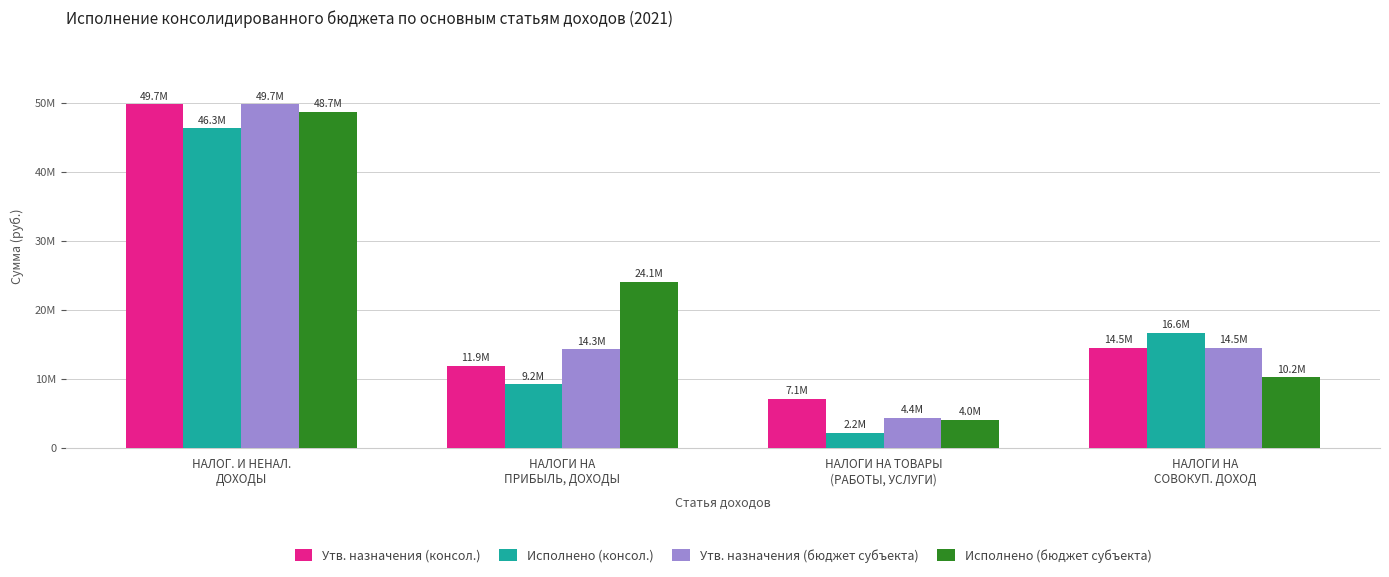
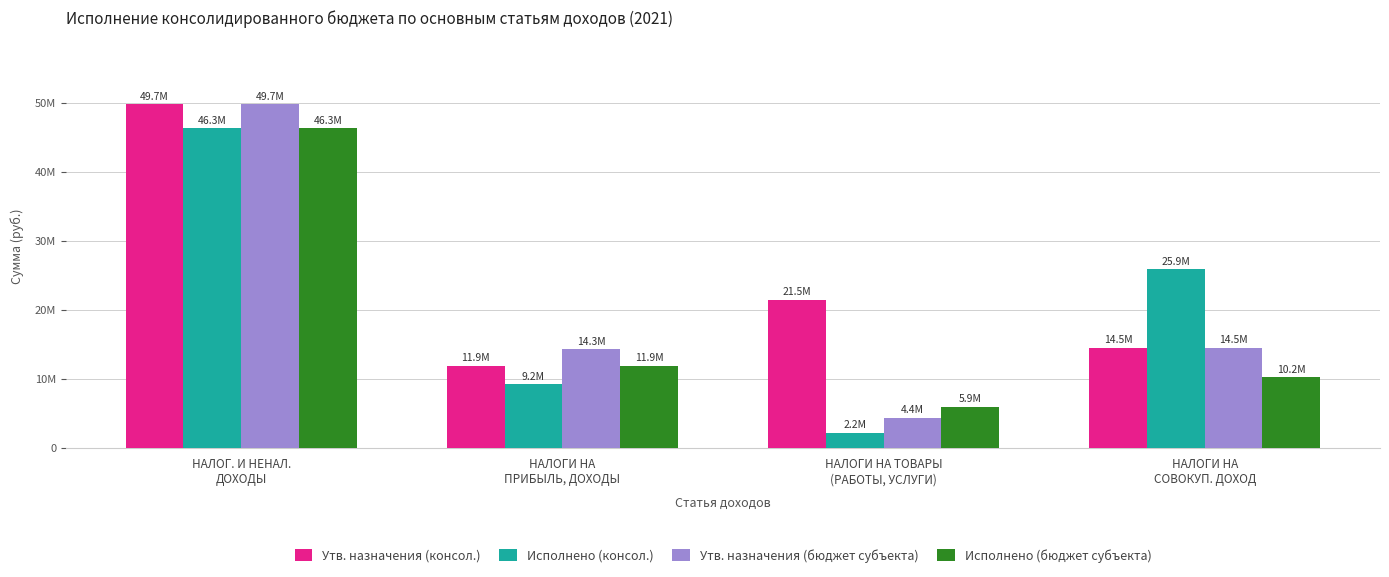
  {
    "Утв. назначения (консол.)": {
      "НАЛОГ. И НЕНАЛ. ДОХОДЫ": "49.7M",
      "НАЛОГИ НА ПРИБЫЛЬ, ДОХОДЫ": "11.9M",
-     "НАЛОГИ НА ТОВАРЫ (РАБОТЫ, УСЛУГИ)": "7.1M",
+     "НАЛОГИ НА ТОВАРЫ (РАБОТЫ, УСЛУГИ)": "21.5M",
      "НАЛОГИ НА СОВОКУП. ДОХОД": "14.5M"
    },
    "Исполнено (консол.)": {
      "НАЛОГ. И НЕНАЛ. ДОХОДЫ": "46.3M",
      "НАЛОГИ НА ПРИБЫЛЬ, ДОХОДЫ": "9.2M",
      "НАЛОГИ НА ТОВАРЫ (РАБОТЫ, УСЛУГИ)": "2.2M",
-     "НАЛОГИ НА СОВОКУП. ДОХОД": "16.6M"
+     "НАЛОГИ НА СОВОКУП. ДОХОД": "25.9M"
    },
    "Утв. назначения (бюджет субъекта)": {
      "НАЛОГ. И НЕНАЛ. ДОХОДЫ": "49.7M",
      "НАЛОГИ НА ПРИБЫЛЬ, ДОХОДЫ": "14.3M",
      "НАЛОГИ НА ТОВАРЫ (РАБОТЫ, УСЛУГИ)": "4.4M",
      "НАЛОГИ НА СОВОКУП. ДОХОД": "14.5M"
    },
    "Исполнено (бюджет субъекта)": {
-     "НАЛОГ. И НЕНАЛ. ДОХОДЫ": "48.7M",
-     "НАЛОГИ НА ПРИБЫЛЬ, ДОХОДЫ": "24.1M",
-     "НАЛОГИ НА ТОВАРЫ (РАБОТЫ, УСЛУГИ)": "4.0M",
+     "НАЛОГ. И НЕНАЛ. ДОХОДЫ": "46.3M",
+     "НАЛОГИ НА ПРИБЫЛЬ, ДОХОДЫ": "11.9M",
+     "НАЛОГИ НА ТОВАРЫ (РАБОТЫ, УСЛУГИ)": "5.9M",
      "НАЛОГИ НА СОВОКУП. ДОХОД": "10.2M"
    }
  }
